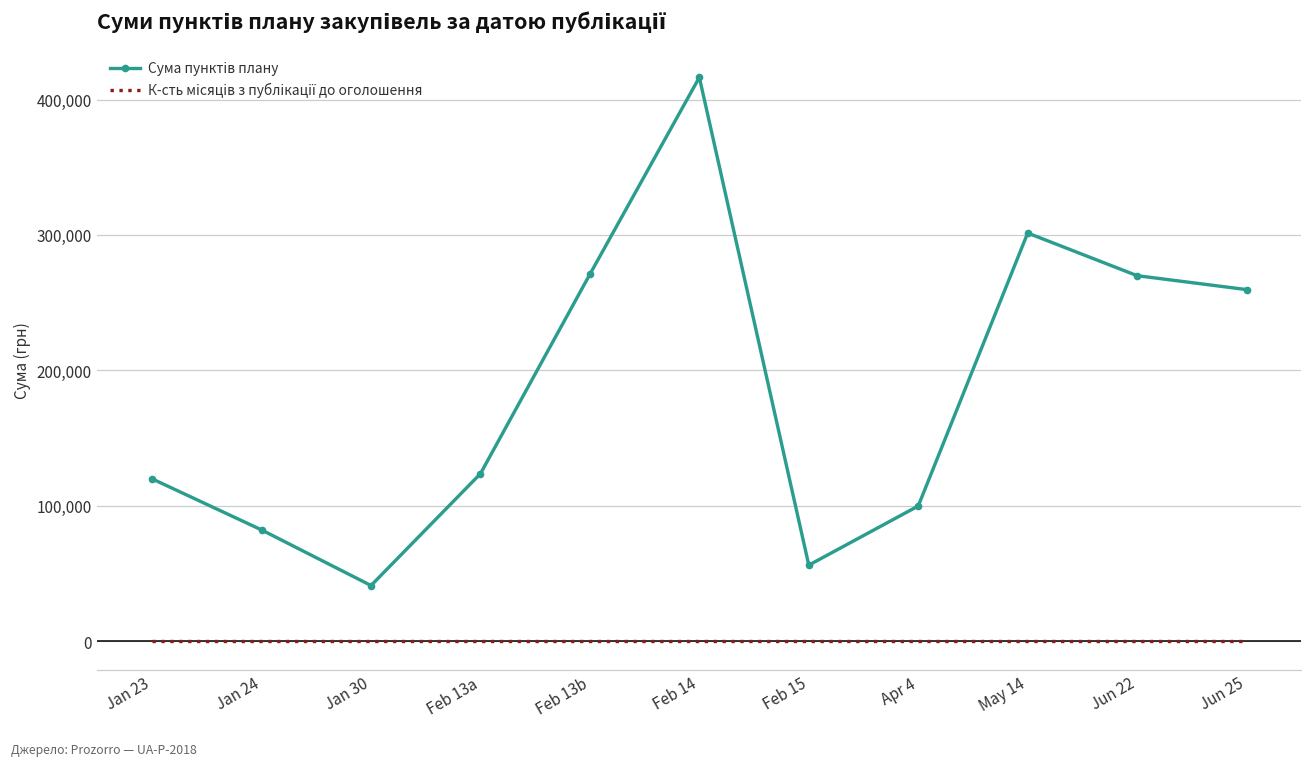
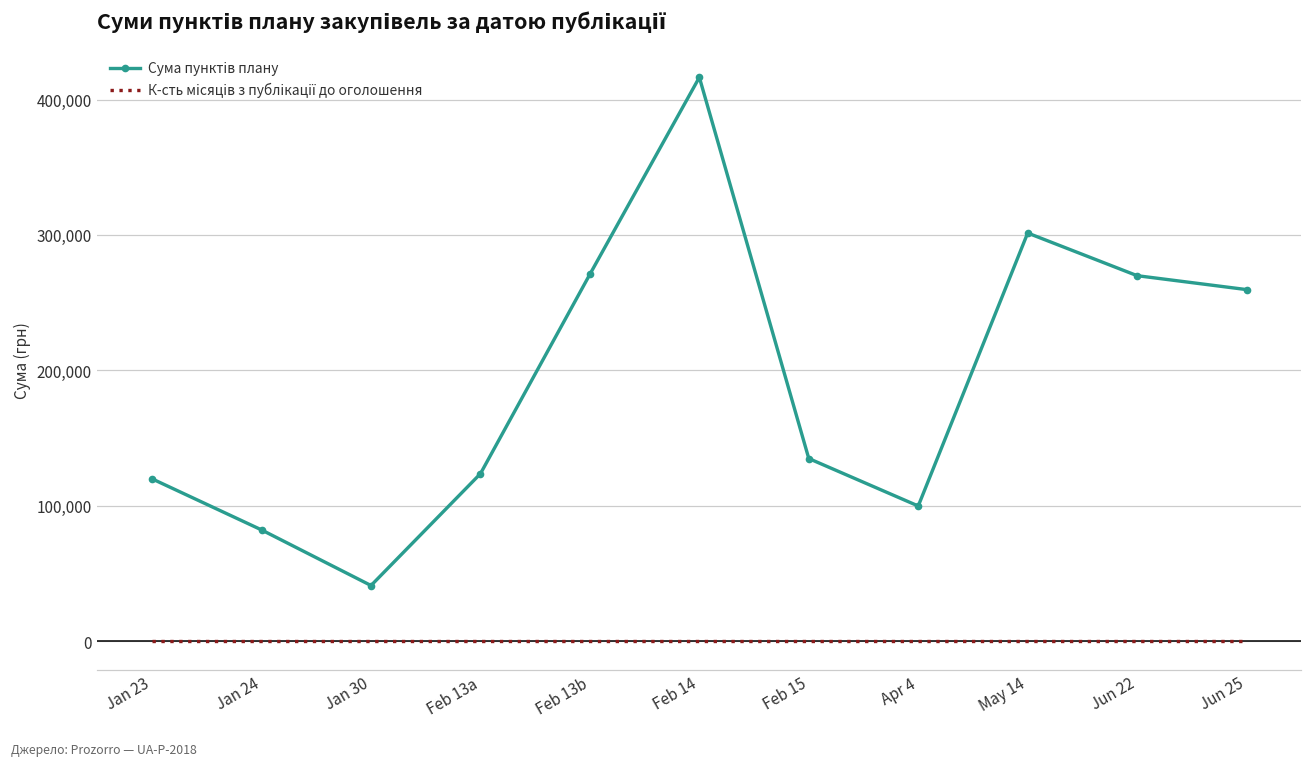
  {
    "Сума пунктів плану": {
      "Jan 23": "120,000",
      "Jan 24": "82,000",
      "Jan 30": "41,000",
      "Feb 13a": "124,000",
      "Feb 13b": "271,000",
      "Feb 14": "416,000",
-     "Feb 15": "56,000",
+     "Feb 15": "135,000",
      "Apr 4": "100,000",
      "May 14": "301,000",
      "Jun 22": "270,000",
      "Jun 25": "260,000"
    },
    "К-сть місяців з публікації до оголошення": {
      "Jan 23": "0",
      "Jan 24": "0",
      "Jan 30": "0",
      "Feb 13a": "0",
      "Feb 13b": "0",
      "Feb 14": "0",
      "Feb 15": "0",
      "Apr 4": "0",
      "May 14": "0",
      "Jun 22": "0",
      "Jun 25": "0"
    }
  }
